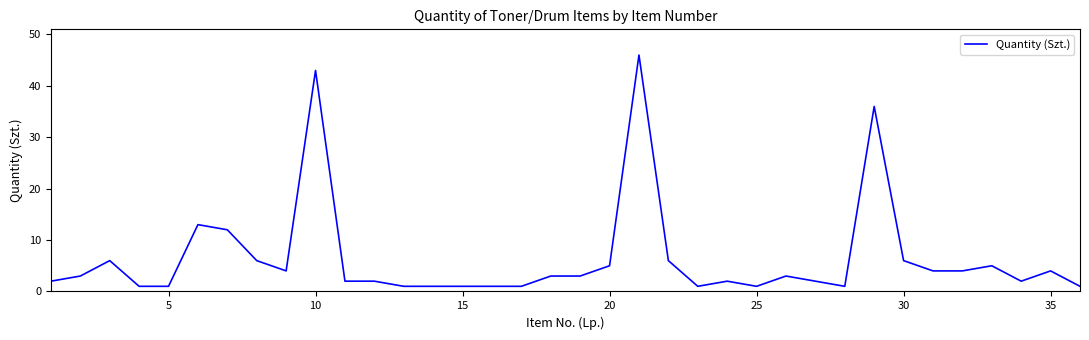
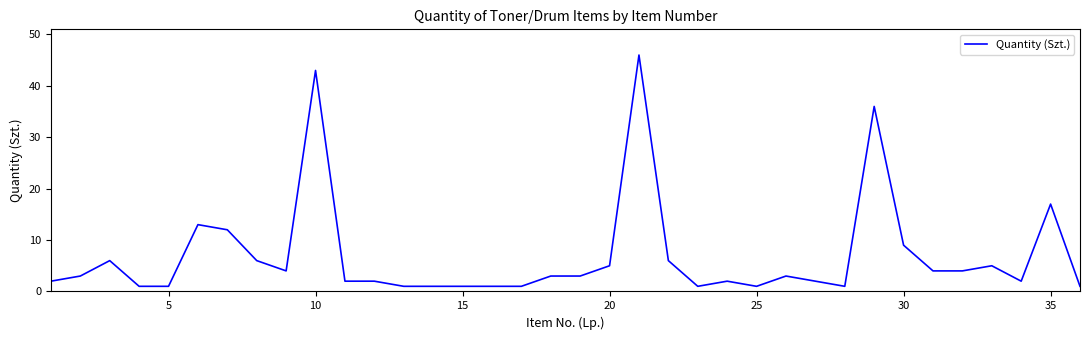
  {
    "5": 1,
    "10": 43,
    "15": 1,
    "20": 5,
    "25": 1,
-   "30": 6,
-   "35": 4
+   "30": 9,
+   "35": 17
  }
